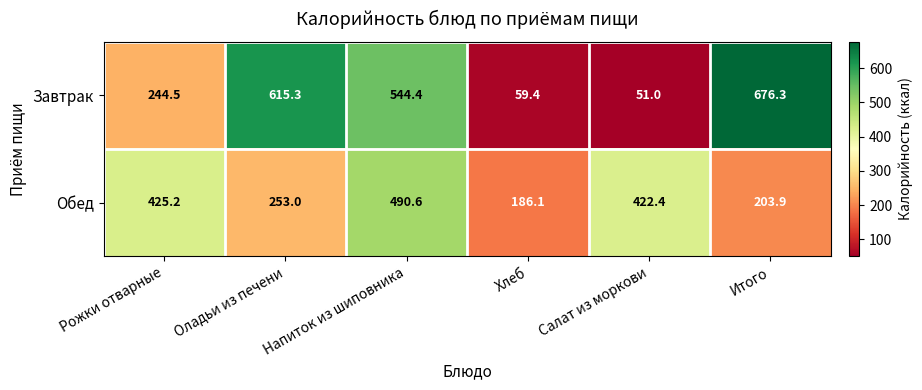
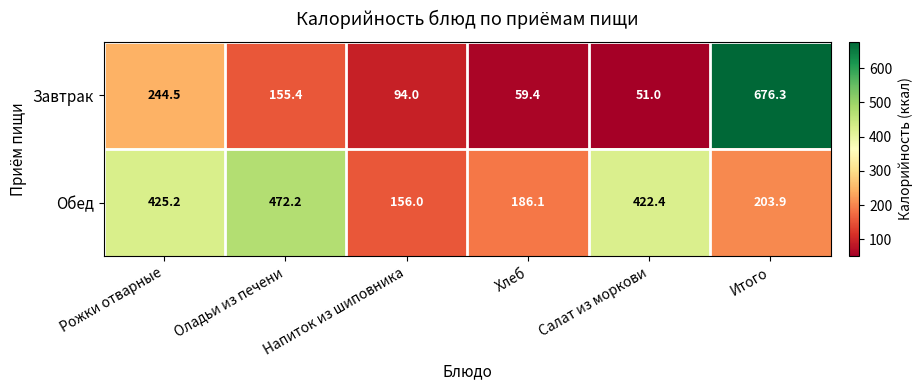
  {
    "Завтрак": {
      "Рожки отварные": 244.5,
-     "Оладьи из печени": 615.3,
-     "Напиток из шиповника": 544.4,
+     "Оладьи из печени": 155.4,
+     "Напиток из шиповника": 94.0,
      "Хлеб": 59.4,
      "Салат из моркови": 51.0,
      "Итого": 676.3
    },
    "Обед": {
      "Рожки отварные": 425.2,
-     "Оладьи из печени": 253.0,
-     "Напиток из шиповника": 490.6,
+     "Оладьи из печени": 472.2,
+     "Напиток из шиповника": 156.0,
      "Хлеб": 186.1,
      "Салат из моркови": 422.4,
      "Итого": 203.9
    }
  }
